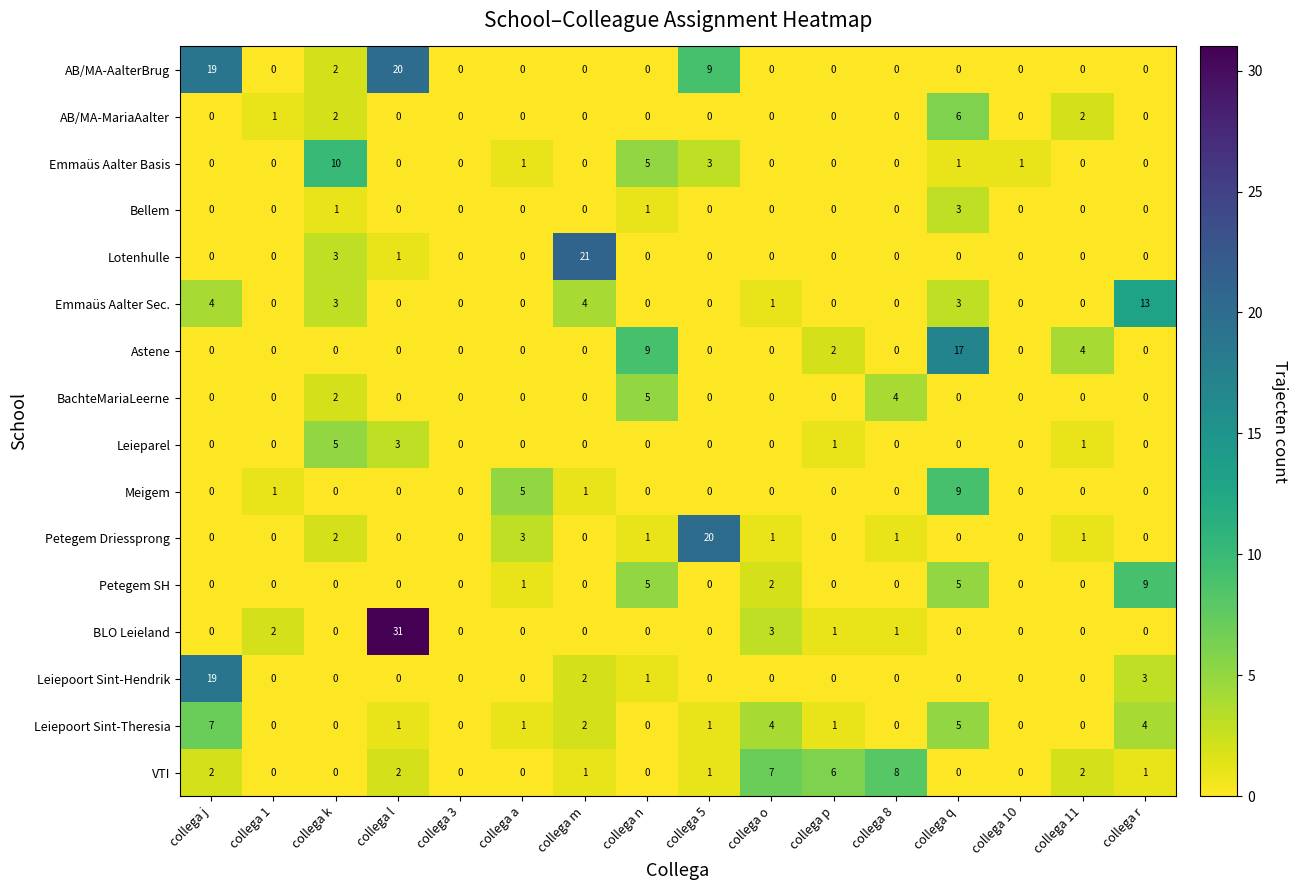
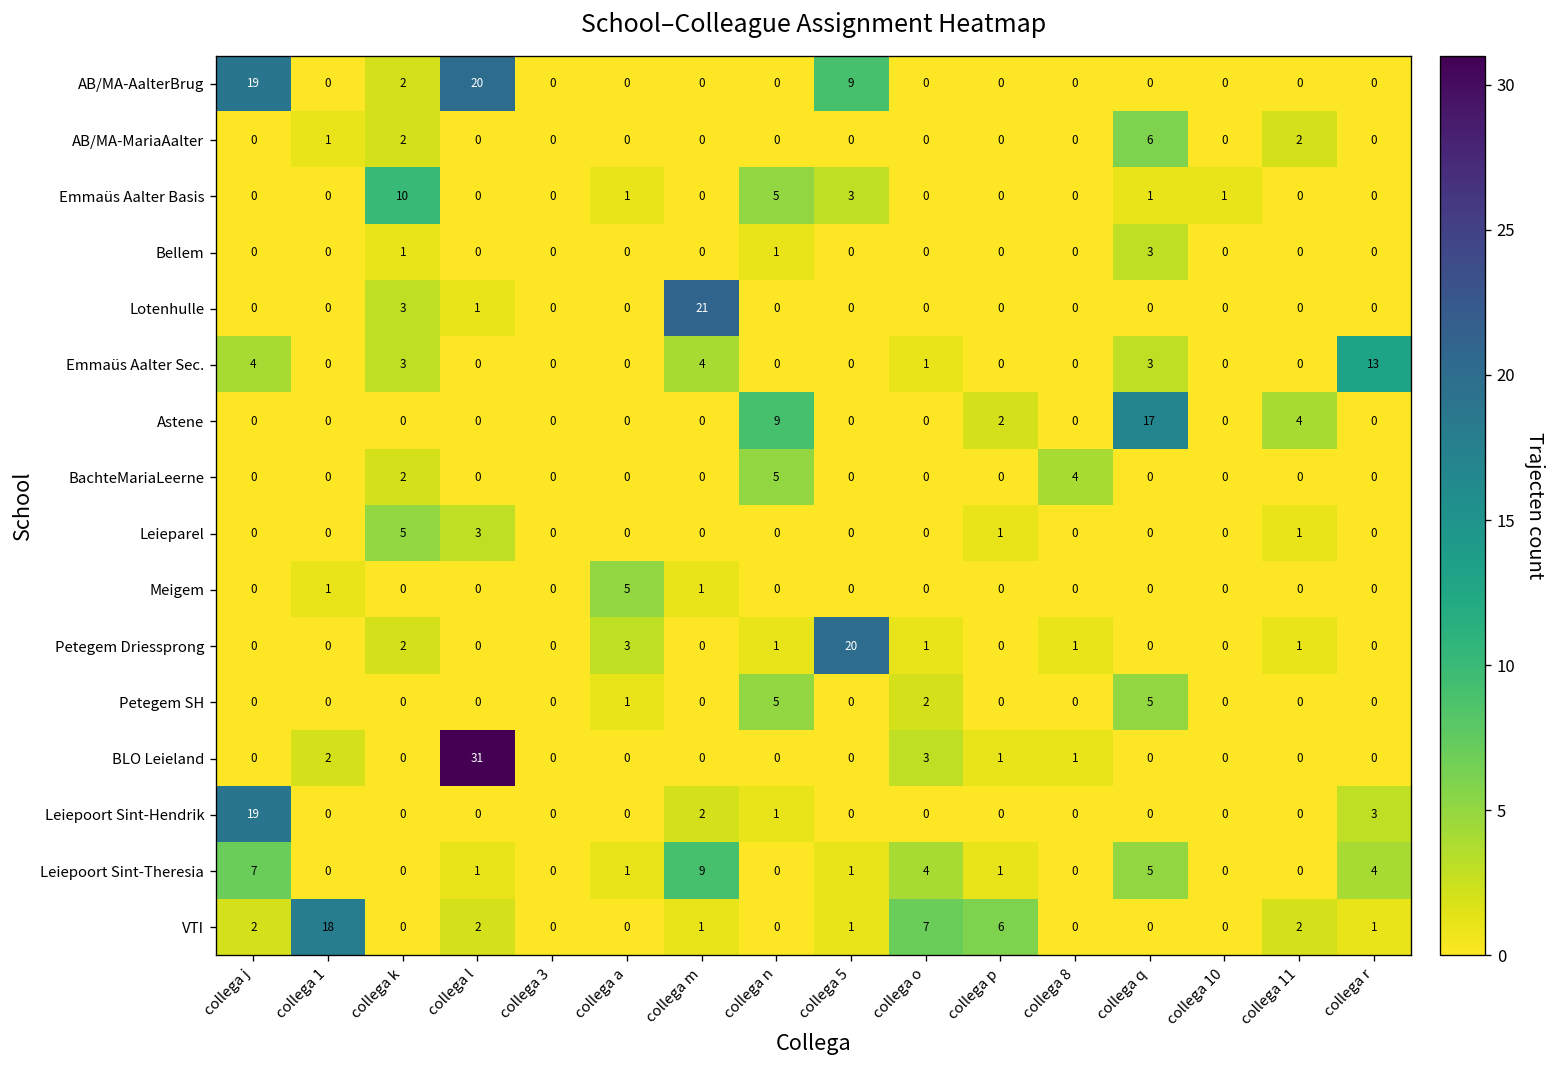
  {
    "Meigem": {
      "collega j": 0,
      "collega 1": 1,
      "collega k": 0,
      "collega l": 0,
      "collega 3": 0,
      "collega a": 5,
      "collega m": 1,
      "collega n": 0,
      "collega 5": 0,
      "collega o": 0,
      "collega p": 0,
      "collega 8": 0,
-     "collega q": 9,
+     "collega q": 0,
      "collega 10": 0,
      "collega 11": 0,
      "collega r": 0
    },
    "Petegem SH": {
      "collega j": 0,
      "collega 1": 0,
      "collega k": 0,
      "collega l": 0,
      "collega 3": 0,
      "collega a": 1,
      "collega m": 0,
      "collega n": 5,
      "collega 5": 0,
      "collega o": 2,
      "collega p": 0,
      "collega 8": 0,
      "collega q": 5,
      "collega 10": 0,
      "collega 11": 0,
-     "collega r": 9
+     "collega r": 0
    },
    "Leiepoort Sint-Theresia": {
      "collega j": 7,
      "collega 1": 0,
      "collega k": 0,
      "collega l": 1,
      "collega 3": 0,
      "collega a": 1,
-     "collega m": 2,
+     "collega m": 9,
      "collega n": 0,
      "collega 5": 1,
      "collega o": 4,
      "collega p": 1,
      "collega 8": 0,
      "collega q": 5,
      "collega 10": 0,
      "collega 11": 0,
      "collega r": 4
    },
    "VTI": {
      "collega j": 2,
-     "collega 1": 0,
+     "collega 1": 18,
      "collega k": 0,
      "collega l": 2,
      "collega 3": 0,
      "collega a": 0,
      "collega m": 1,
      "collega n": 0,
      "collega 5": 1,
      "collega o": 7,
      "collega p": 6,
-     "collega 8": 8,
+     "collega 8": 0,
      "collega q": 0,
      "collega 10": 0,
      "collega 11": 2,
      "collega r": 1
    }
  }
